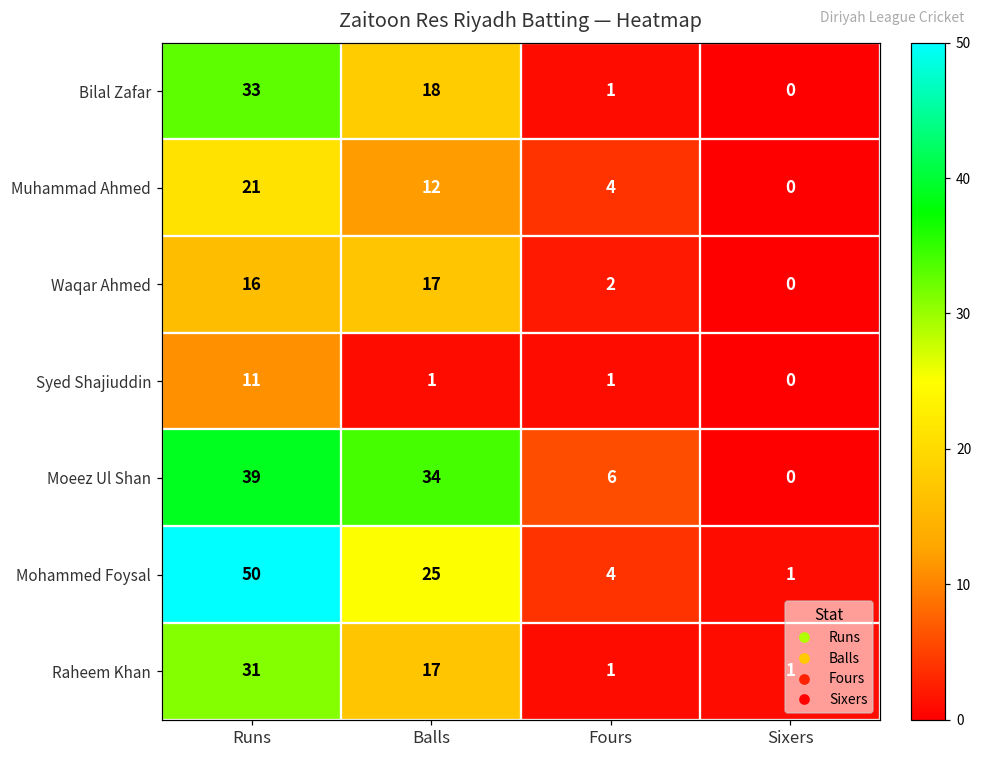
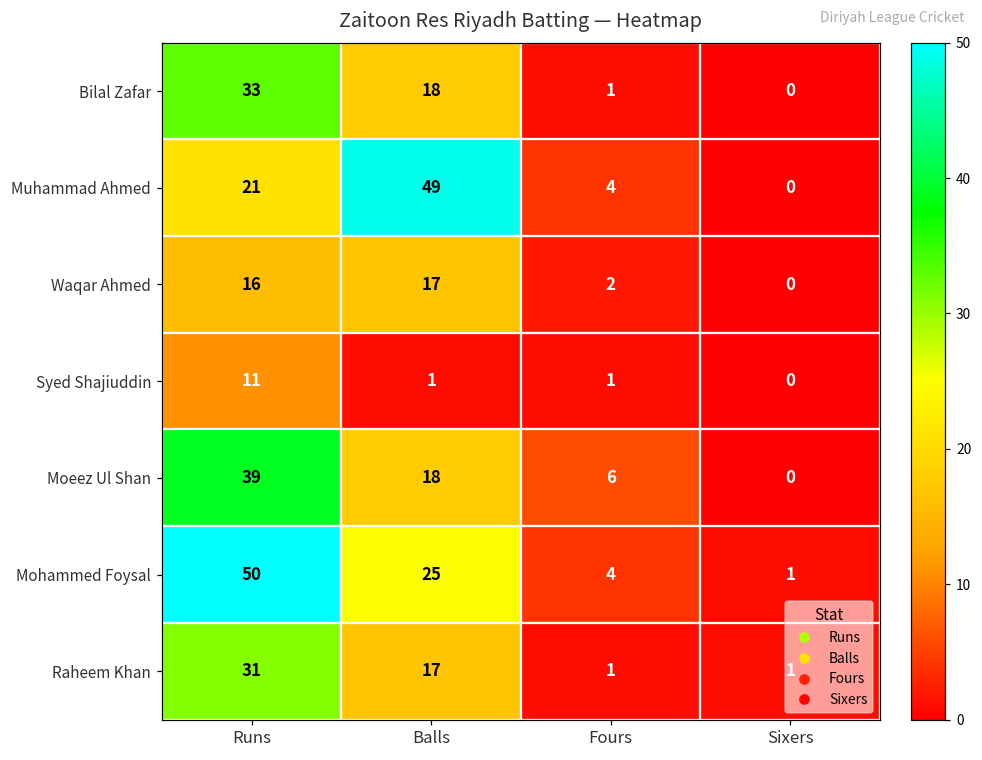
  {
    "Bilal Zafar": {
      "Runs": 33,
      "Balls": 18,
      "Fours": 1,
      "Sixers": 0
    },
    "Muhammad Ahmed": {
      "Runs": 21,
-     "Balls": 12,
+     "Balls": 49,
      "Fours": 4,
      "Sixers": 0
    },
    "Waqar Ahmed": {
      "Runs": 16,
      "Balls": 17,
      "Fours": 2,
      "Sixers": 0
    },
    "Syed Shajiuddin": {
      "Runs": 11,
      "Balls": 1,
      "Fours": 1,
      "Sixers": 0
    },
    "Moeez Ul Shan": {
      "Runs": 39,
-     "Balls": 34,
+     "Balls": 18,
      "Fours": 6,
      "Sixers": 0
    },
    "Mohammed Foysal": {
      "Runs": 50,
      "Balls": 25,
      "Fours": 4,
      "Sixers": 1
    },
    "Raheem Khan": {
      "Runs": 31,
      "Balls": 17,
      "Fours": 1
    }
  }
